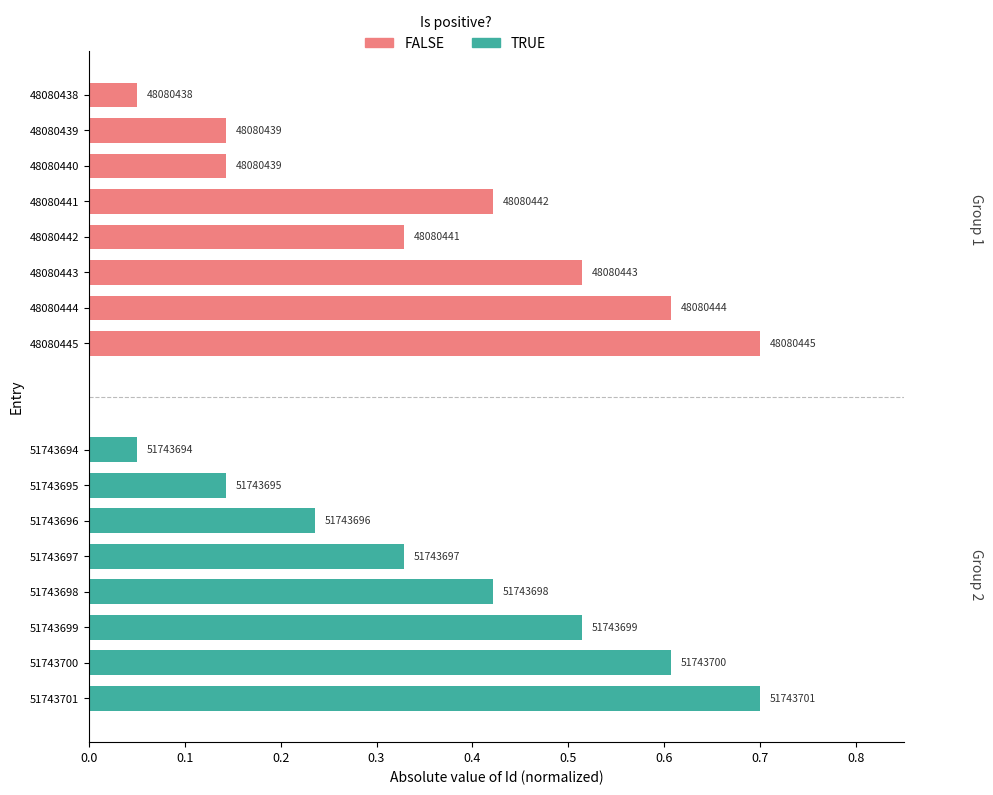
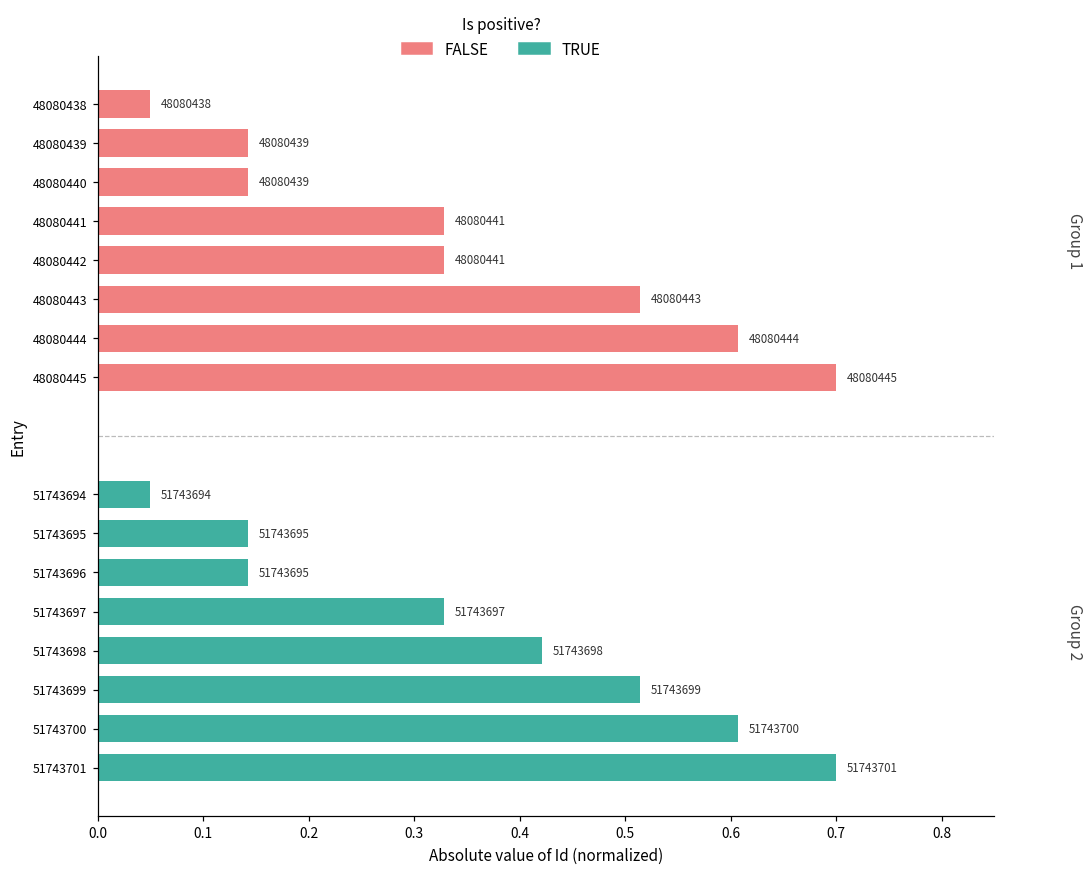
  {
    "FALSE": {
-     "48080441": 48080442
+     "48080441": 48080441
    },
    "TRUE": {
-     "51743696": 51743696
+     "51743696": 51743695
    }
  }
